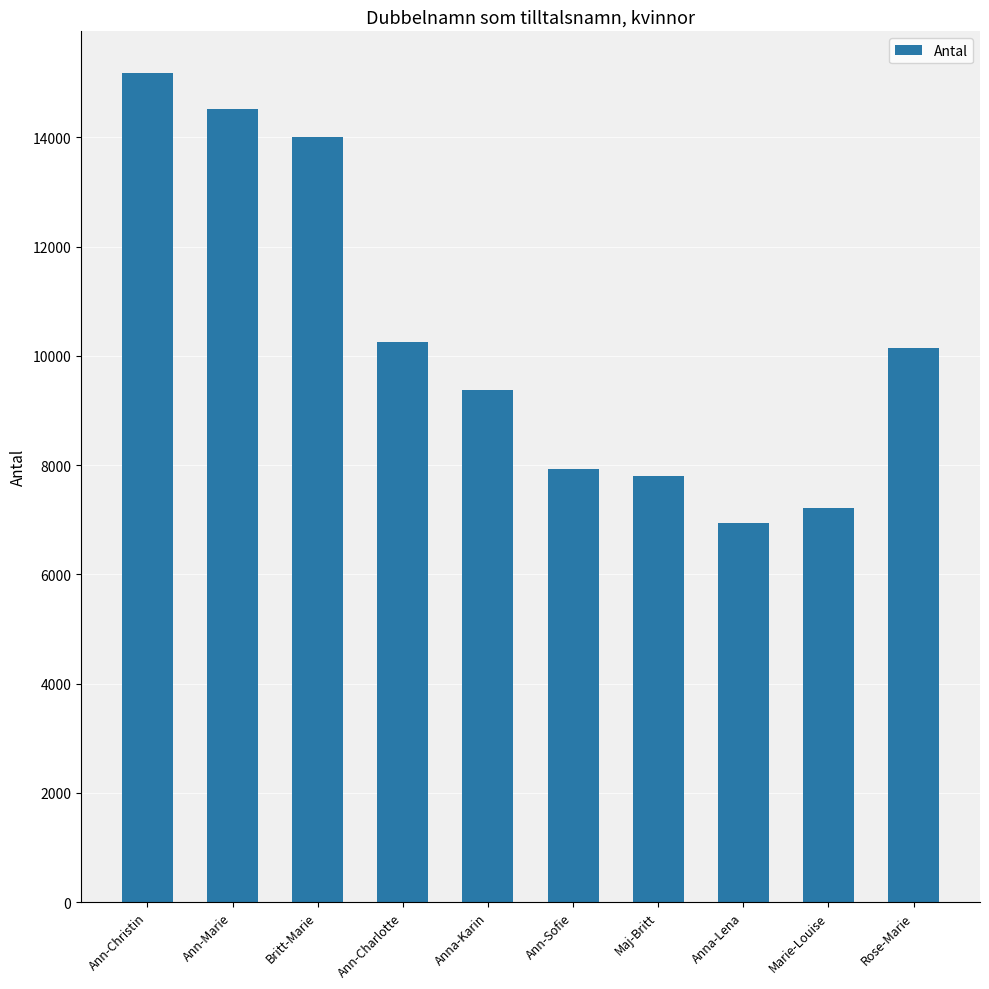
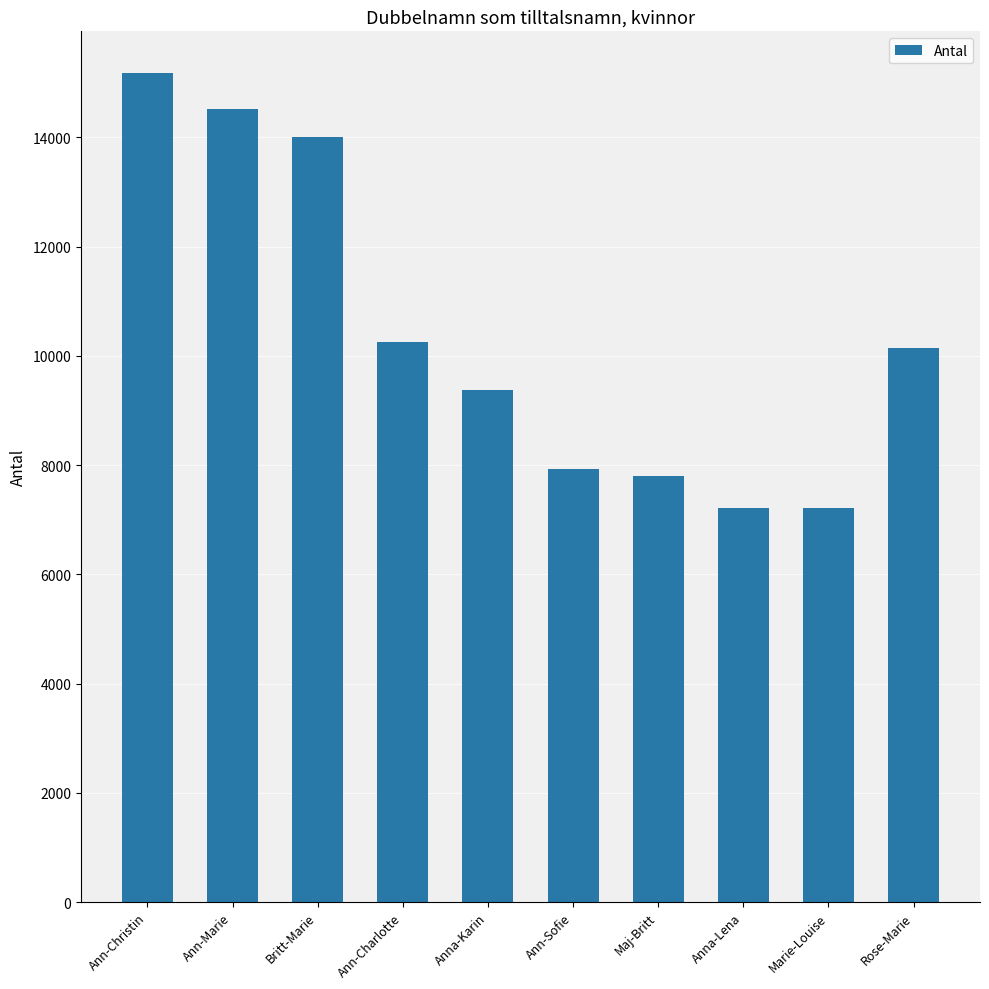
  {
    "Ann-Christin": 15200,
    "Ann-Marie": 14500,
    "Britt-Marie": 14000,
    "Ann-Charlotte": 10200,
    "Anna-Karin": 9400,
    "Ann-Sofie": 7900,
    "Maj-Britt": 7800,
-   "Anna-Lena": 6900,
+   "Anna-Lena": 7200,
    "Marie-Louise": 7200,
    "Rose-Marie": 10100
  }
